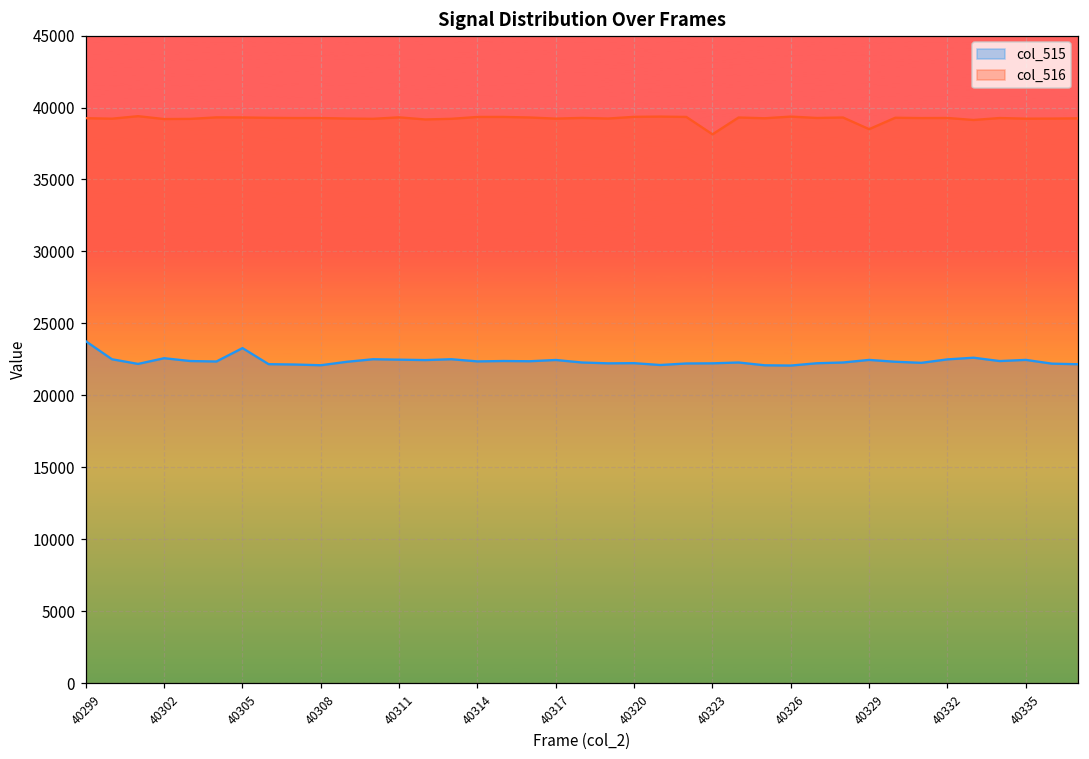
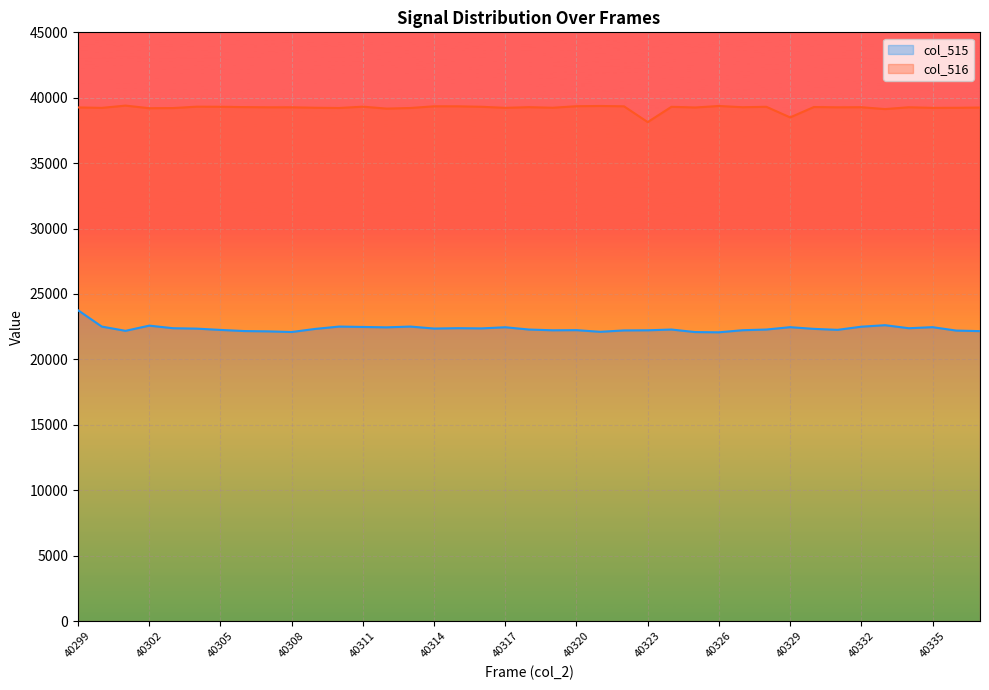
  {
    "col_515": {
      "40299": 23800,
      "40302": 22600,
-     "40305": 23300,
+     "40305": 22300,
      "40308": 22100,
      "40311": 22500,
      "40314": 22400,
      "40317": 22500,
      "40320": 22200,
      "40323": 22200,
      "40326": 22100,
      "40329": 22500,
      "40332": 22500,
      "40335": 22500
    },
    "col_516": {
      "40299": 39300,
      "40302": 39200,
      "40305": 39300,
      "40308": 39300,
      "40311": 39300,
      "40314": 39300,
      "40317": 39200,
      "40320": 39400,
      "40323": 38100,
      "40326": 39400,
      "40329": 38500,
      "40332": 39300,
      "40335": 39200
    }
  }
